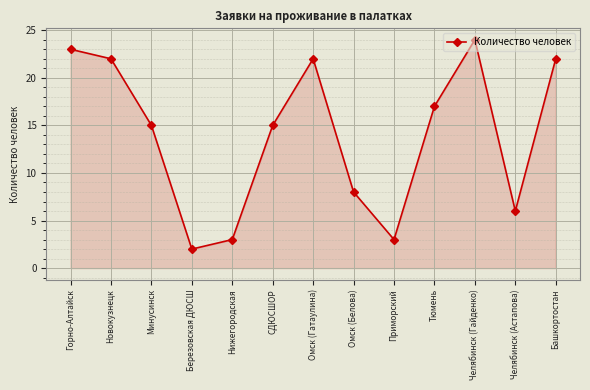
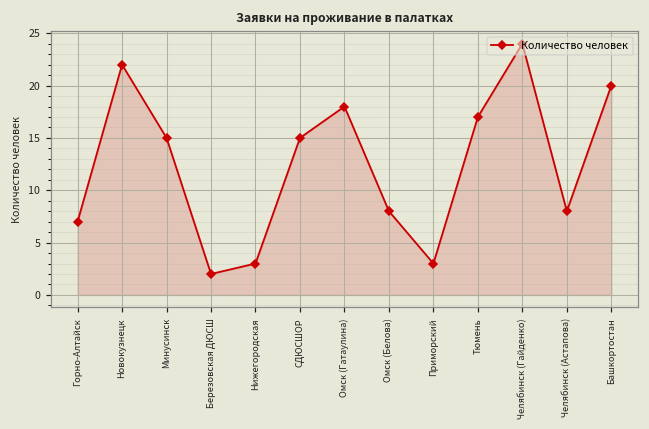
  {
-   "Горно-Алтайск": 23,
+   "Горно-Алтайск": 7,
    "Новокузнецк": 22,
    "Минусинск": 15,
    "Березовская ДЮСШ": 2,
    "Нижегородская": 3,
    "СДЮСШОР": 15,
-   "Омск (Гатаулина)": 22,
+   "Омск (Гатаулина)": 18,
    "Омск (Белова)": 8,
    "Приморский": 3,
    "Тюмень": 17,
-   "Челябинск (Астапова)": 6,
-   "Башкортостан": 22
+   "Челябинск (Астапова)": 8,
+   "Башкортостан": 20
  }
